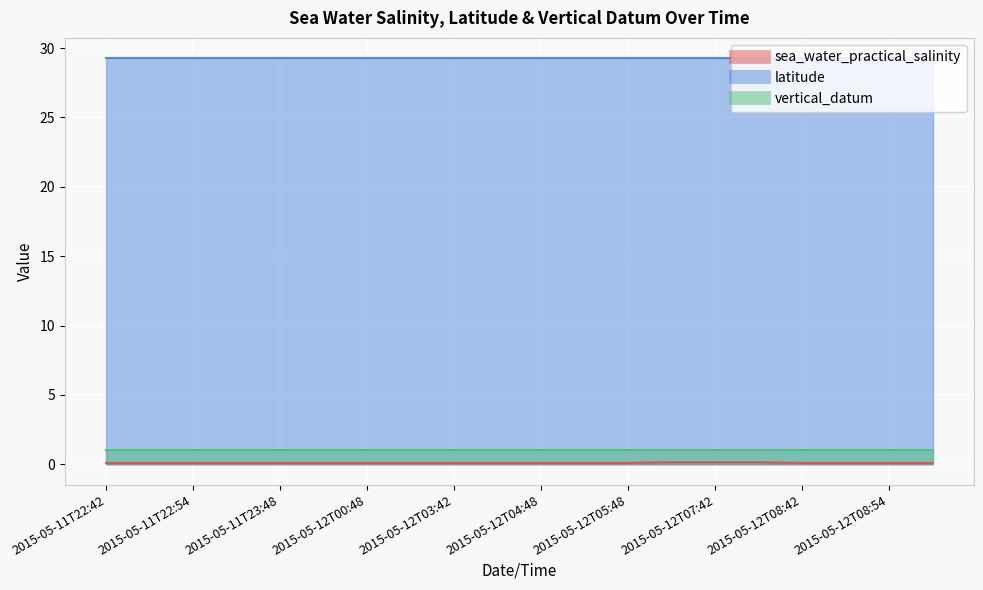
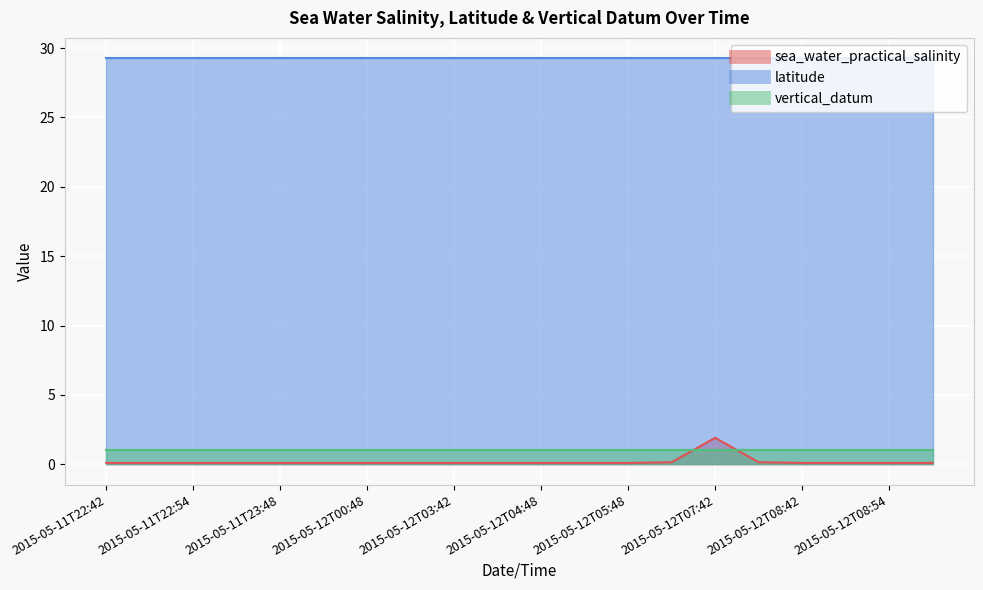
  {
    "sea_water_practical_salinity": {
      "2015-05-11T22:42": 0.1,
      "2015-05-11T22:54": 0.1,
      "2015-05-11T23:48": 0.1,
      "2015-05-12T00:48": 0.1,
      "2015-05-12T03:42": 0.1,
      "2015-05-12T04:48": 0.1,
      "2015-05-12T05:48": 0.1,
-     "2015-05-12T07:42": 0.2,
+     "2015-05-12T07:42": 1.9,
      "2015-05-12T08:42": 0.1,
      "2015-05-12T08:54": 0.1
    },
    "latitude": {
      "2015-05-11T22:42": 29.3,
      "2015-05-11T22:54": 29.3,
      "2015-05-11T23:48": 29.3,
      "2015-05-12T00:48": 29.3,
      "2015-05-12T03:42": 29.3,
      "2015-05-12T04:48": 29.3,
      "2015-05-12T05:48": 29.3,
      "2015-05-12T07:42": 29.3
    },
    "vertical_datum": {
      "2015-05-11T22:42": 1.0,
      "2015-05-11T22:54": 1.0,
      "2015-05-11T23:48": 1.0,
      "2015-05-12T00:48": 1.0,
      "2015-05-12T03:42": 1.0,
      "2015-05-12T04:48": 1.0,
      "2015-05-12T05:48": 1.0,
      "2015-05-12T07:42": 1.0,
      "2015-05-12T08:42": 1.0,
      "2015-05-12T08:54": 1.0
    }
  }
